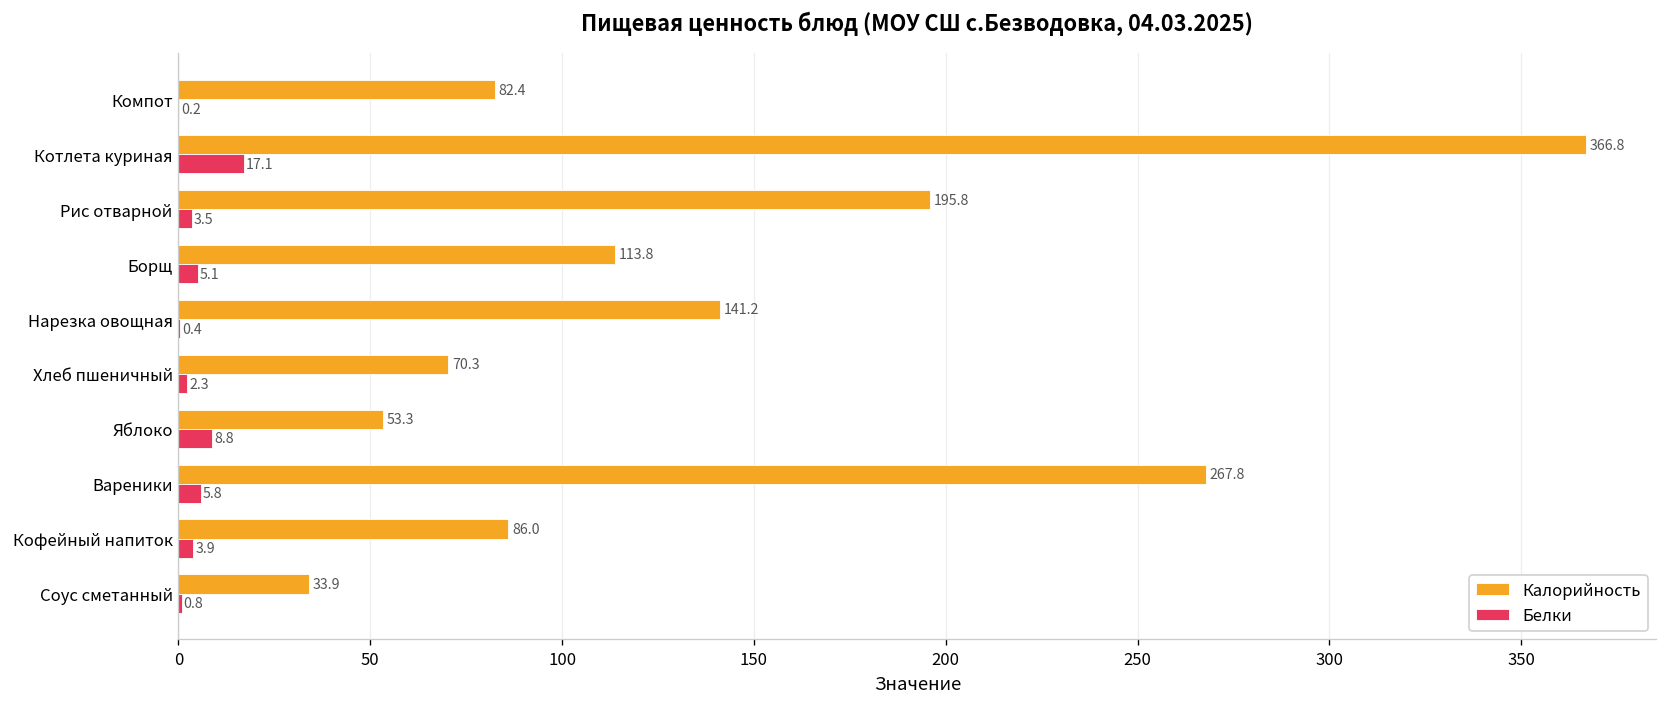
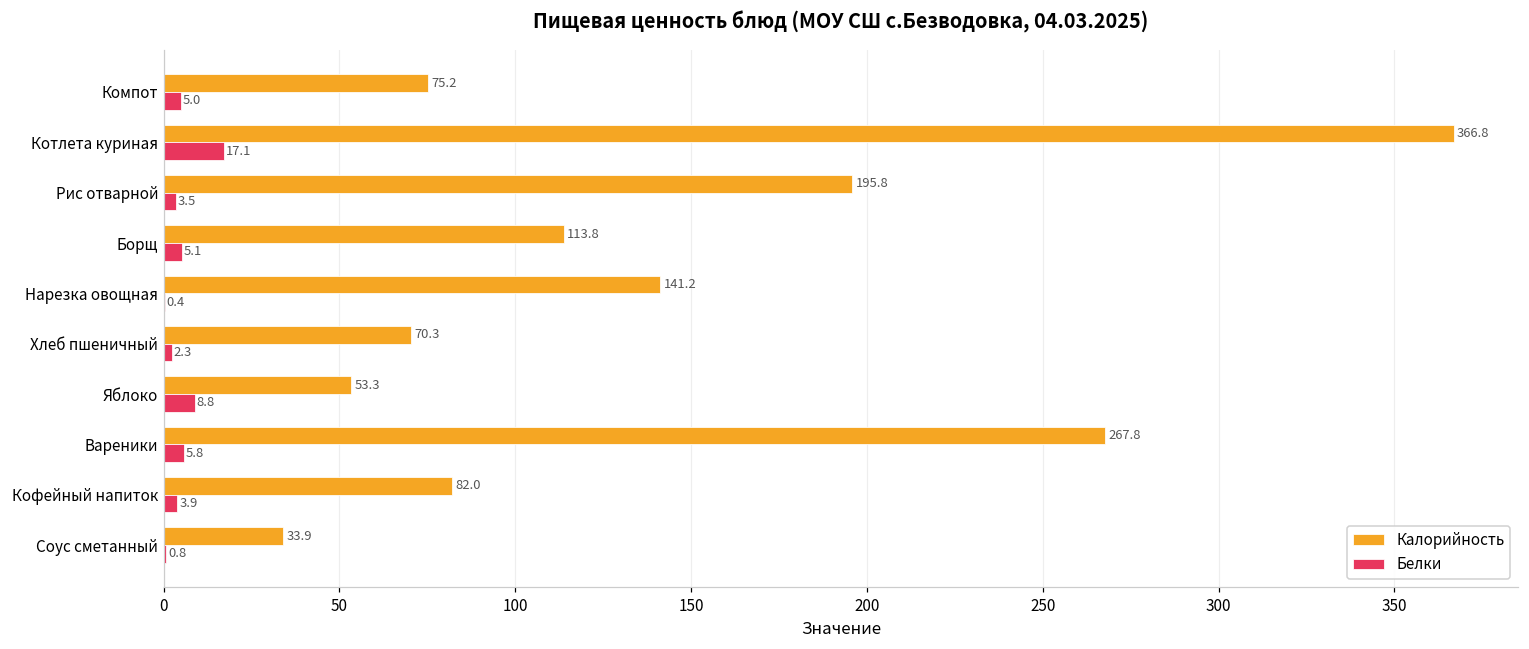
  {
    "Калорийность": {
-     "Компот": 82.4,
+     "Компот": 75.2,
      "Котлета куриная": 366.8,
      "Рис отварной": 195.8,
      "Борщ": 113.8,
      "Нарезка овощная": 141.2,
      "Хлеб пшеничный": 70.3,
      "Яблоко": 53.3,
      "Вареники": 267.8,
-     "Кофейный напиток": 86.0,
+     "Кофейный напиток": 82.0,
      "Соус сметанный": 33.9
    },
    "Белки": {
-     "Компот": 0.2,
+     "Компот": 5.0,
      "Котлета куриная": 17.1,
      "Рис отварной": 3.5,
      "Борщ": 5.1,
      "Нарезка овощная": 0.4,
      "Хлеб пшеничный": 2.3,
      "Яблоко": 8.8,
      "Вареники": 5.8,
      "Кофейный напиток": 3.9,
      "Соус сметанный": 0.8
    }
  }
